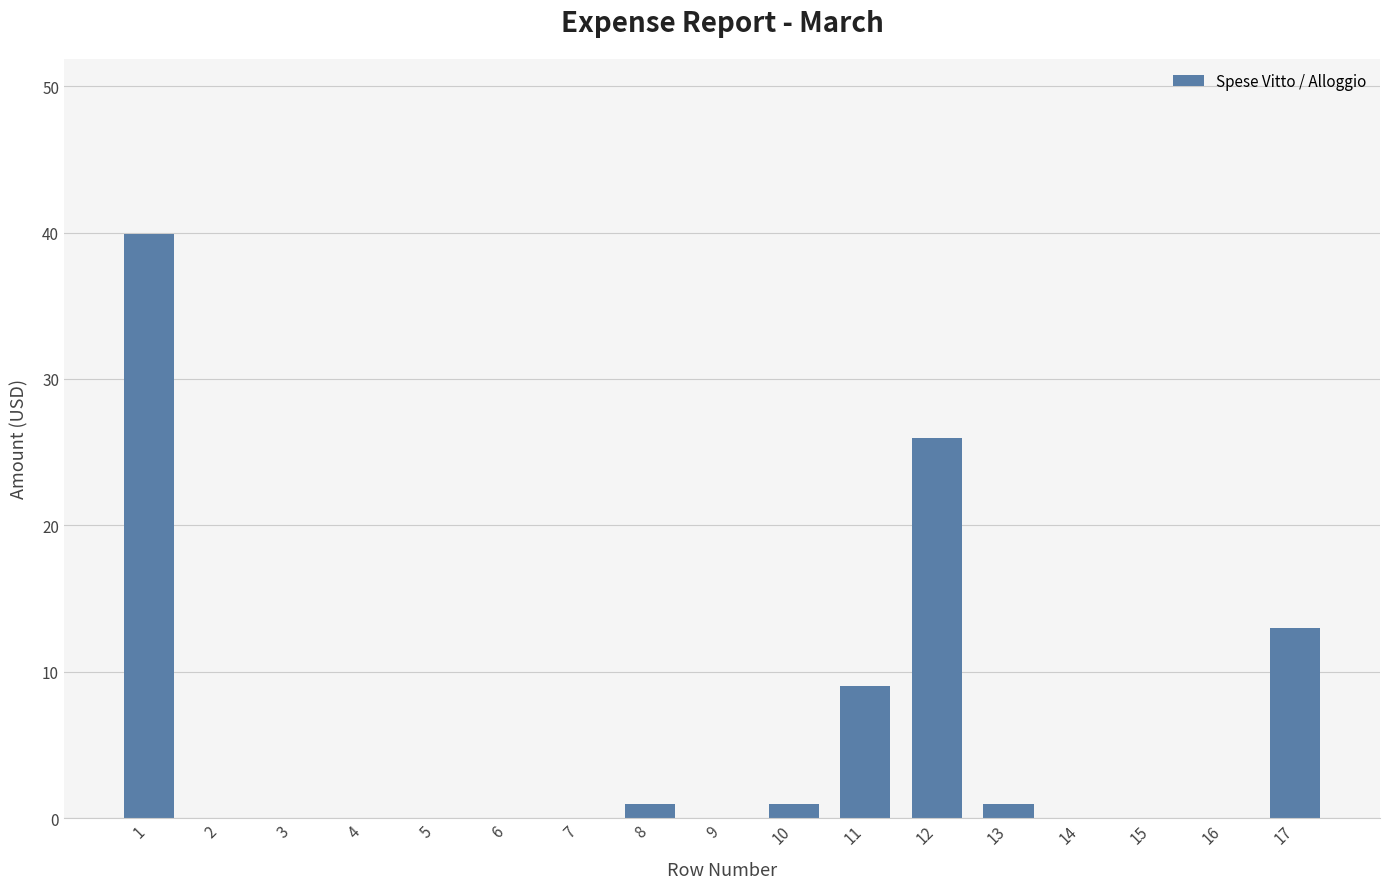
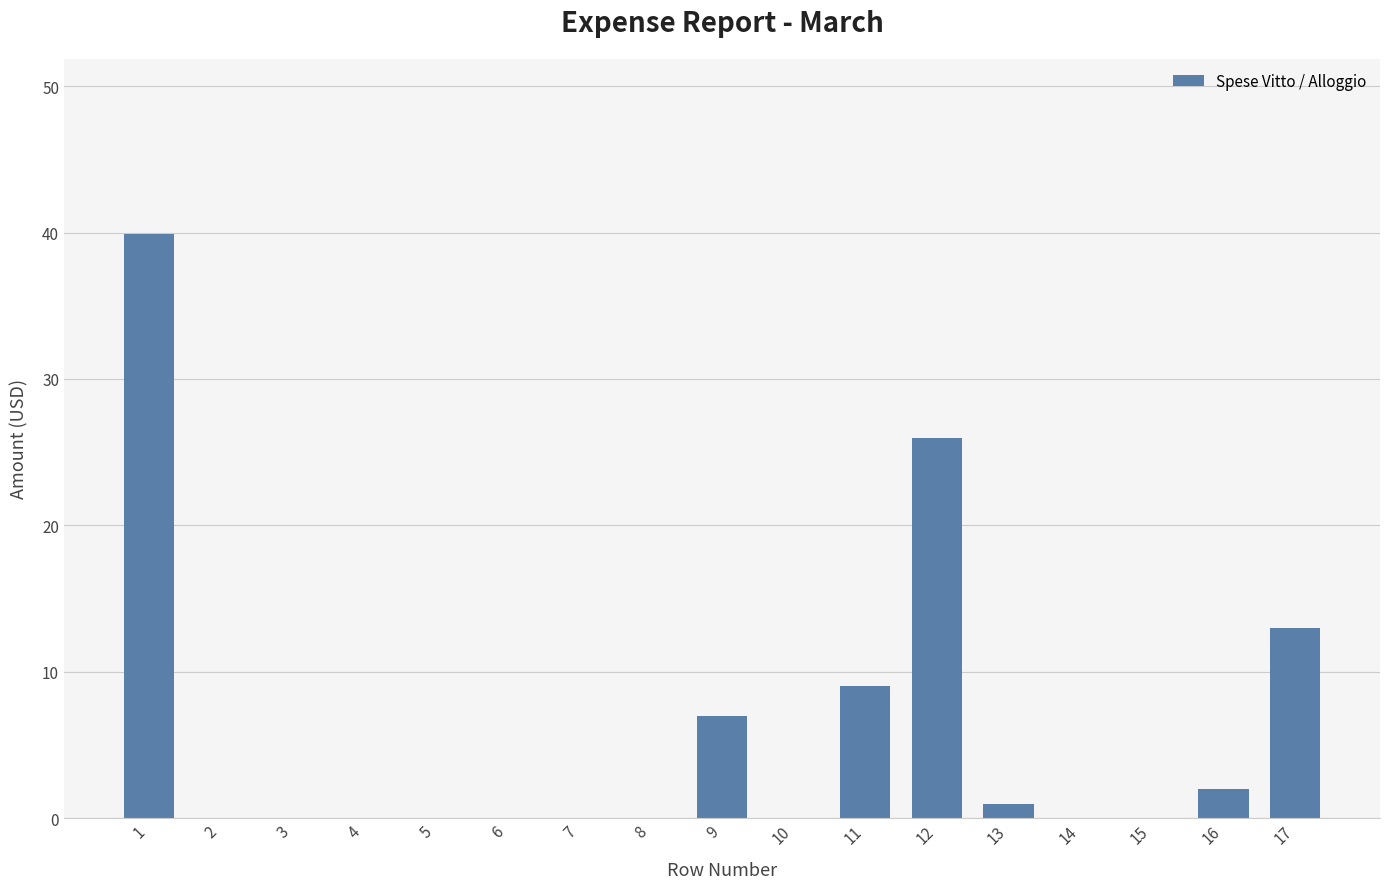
  {
    "1": 40,
    "2": 0,
    "3": 0,
    "4": 0,
    "5": 0,
    "6": 0,
    "7": 0,
-   "8": 1,
-   "9": 0,
-   "10": 1,
+   "8": 0,
+   "9": 7,
+   "10": 0,
    "11": 9,
    "12": 26,
    "13": 1,
    "14": 0,
    "15": 0,
-   "16": 0,
+   "16": 2,
    "17": 13
  }
